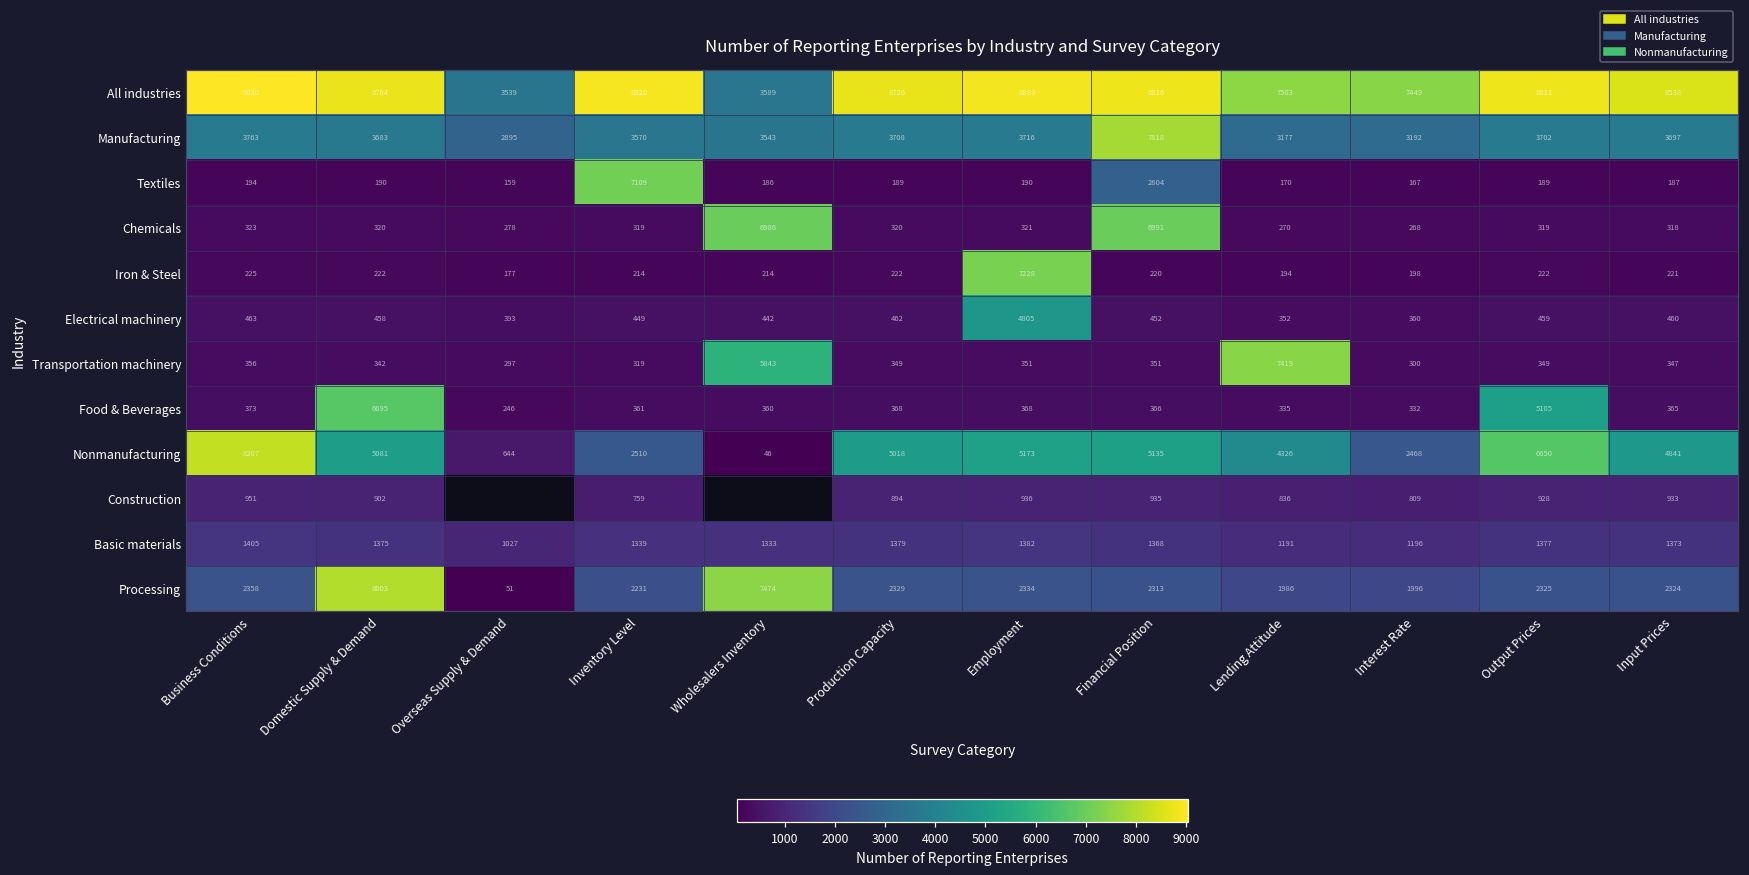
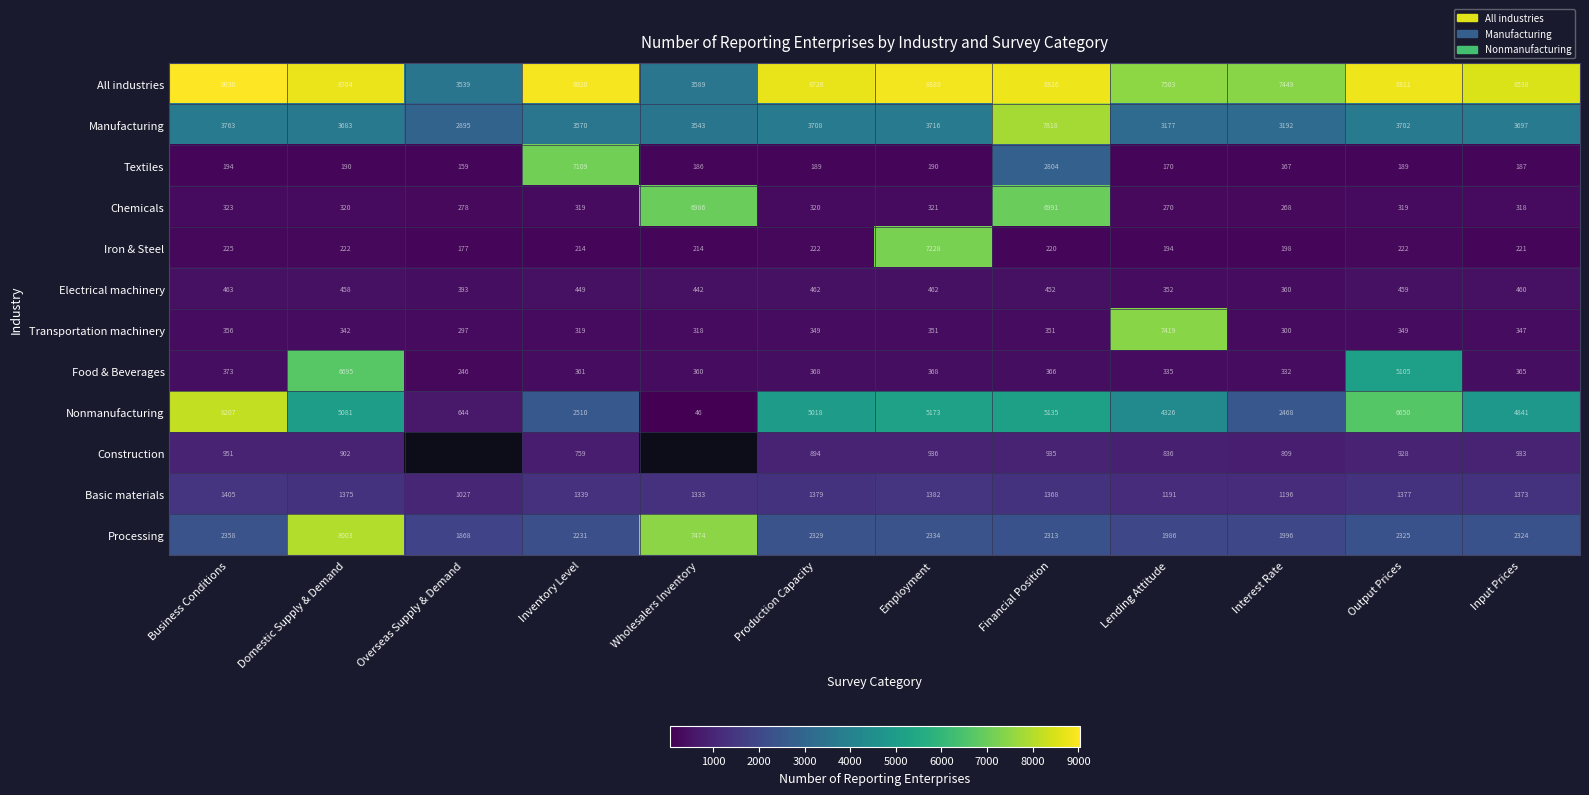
  {
    "All industries": {
      "Business Conditions": 9030,
      "Domestic Supply & Demand": 8764,
      "Overseas Supply & Demand": 3539,
      "Inventory Level": 8920,
      "Wholesalers Inventory": 3589,
      "Production Capacity": 8726,
      "Employment": 8889,
      "Financial Position": 8816,
      "Lending Attitude": 7503,
      "Interest Rate": 7449,
      "Output Prices": 8811,
      "Input Prices": 8538
    },
    "Manufacturing": {
      "Business Conditions": 3763,
      "Domestic Supply & Demand": 3683,
      "Overseas Supply & Demand": 2895,
      "Inventory Level": 3570,
      "Wholesalers Inventory": 3543,
      "Production Capacity": 3708,
      "Employment": 3716,
      "Financial Position": 7818,
      "Lending Attitude": 3177,
      "Interest Rate": 3192,
      "Output Prices": 3702,
      "Input Prices": 3697
    },
    "Textiles": {
      "Business Conditions": 194,
      "Domestic Supply & Demand": 190,
      "Overseas Supply & Demand": 159,
      "Inventory Level": 7109,
      "Wholesalers Inventory": 186,
      "Production Capacity": 189,
      "Employment": 190,
      "Financial Position": 2804,
      "Lending Attitude": 170,
      "Interest Rate": 167,
      "Output Prices": 189,
      "Input Prices": 187
    },
    "Chemicals": {
      "Business Conditions": 323,
      "Domestic Supply & Demand": 320,
      "Overseas Supply & Demand": 278,
      "Inventory Level": 319,
      "Wholesalers Inventory": 6986,
      "Production Capacity": 320,
      "Employment": 321,
      "Financial Position": 6991,
      "Lending Attitude": 270,
      "Interest Rate": 268,
      "Output Prices": 319,
      "Input Prices": 318
    },
    "Iron & Steel": {
      "Business Conditions": 225,
      "Domestic Supply & Demand": 222,
      "Overseas Supply & Demand": 177,
      "Inventory Level": 214,
      "Wholesalers Inventory": 214,
      "Production Capacity": 222,
      "Employment": 7228,
      "Financial Position": 220,
      "Lending Attitude": 194,
      "Interest Rate": 198,
      "Output Prices": 222,
      "Input Prices": 221
    },
    "Electrical machinery": {
      "Business Conditions": 463,
      "Domestic Supply & Demand": 458,
      "Overseas Supply & Demand": 393,
      "Inventory Level": 449,
      "Wholesalers Inventory": 442,
      "Production Capacity": 462,
-     "Employment": 4805,
+     "Employment": 462,
      "Financial Position": 452,
      "Lending Attitude": 352,
      "Interest Rate": 360,
      "Output Prices": 459,
      "Input Prices": 460
    },
    "Transportation machinery": {
      "Business Conditions": 356,
      "Domestic Supply & Demand": 342,
      "Overseas Supply & Demand": 297,
      "Inventory Level": 319,
-     "Wholesalers Inventory": 5843,
+     "Wholesalers Inventory": 318,
      "Production Capacity": 349,
      "Employment": 351,
      "Financial Position": 351,
      "Lending Attitude": 7419,
      "Interest Rate": 300,
      "Output Prices": 349,
      "Input Prices": 347
    },
    "Food & Beverages": {
      "Business Conditions": 373,
      "Domestic Supply & Demand": 6695,
      "Overseas Supply & Demand": 246,
      "Inventory Level": 361,
      "Wholesalers Inventory": 360,
      "Production Capacity": 368,
      "Employment": 368,
      "Financial Position": 366,
      "Lending Attitude": 335,
      "Interest Rate": 332,
      "Output Prices": 5105,
      "Input Prices": 365
    },
    "Nonmanufacturing": {
      "Business Conditions": 8207,
      "Domestic Supply & Demand": 5081,
      "Overseas Supply & Demand": 644,
      "Inventory Level": 2510,
      "Wholesalers Inventory": 46,
      "Production Capacity": 5018,
      "Employment": 5173,
      "Financial Position": 5135,
      "Lending Attitude": 4326,
      "Interest Rate": 2468,
      "Output Prices": 6650,
      "Input Prices": 4841
    },
    "Construction": {
      "Business Conditions": 951,
      "Domestic Supply & Demand": 902,
      "Inventory Level": 759,
      "Production Capacity": 894,
      "Employment": 936,
      "Financial Position": 935,
      "Lending Attitude": 836,
      "Interest Rate": 809,
      "Output Prices": 928,
      "Input Prices": 933
    },
    "Basic materials": {
      "Business Conditions": 1405,
      "Domestic Supply & Demand": 1375,
      "Overseas Supply & Demand": 1027,
      "Inventory Level": 1339,
      "Wholesalers Inventory": 1333,
      "Production Capacity": 1379,
      "Employment": 1382,
      "Financial Position": 1368,
      "Lending Attitude": 1191,
      "Interest Rate": 1196,
      "Output Prices": 1377,
      "Input Prices": 1373
    },
    "Processing": {
      "Business Conditions": 2358,
      "Domestic Supply & Demand": 8003,
-     "Overseas Supply & Demand": 51,
+     "Overseas Supply & Demand": 1868,
      "Inventory Level": 2231,
      "Wholesalers Inventory": 7474,
      "Production Capacity": 2329,
      "Employment": 2334,
      "Financial Position": 2313,
      "Lending Attitude": 1986,
      "Interest Rate": 1996,
      "Output Prices": 2325,
      "Input Prices": 2324
    }
  }
